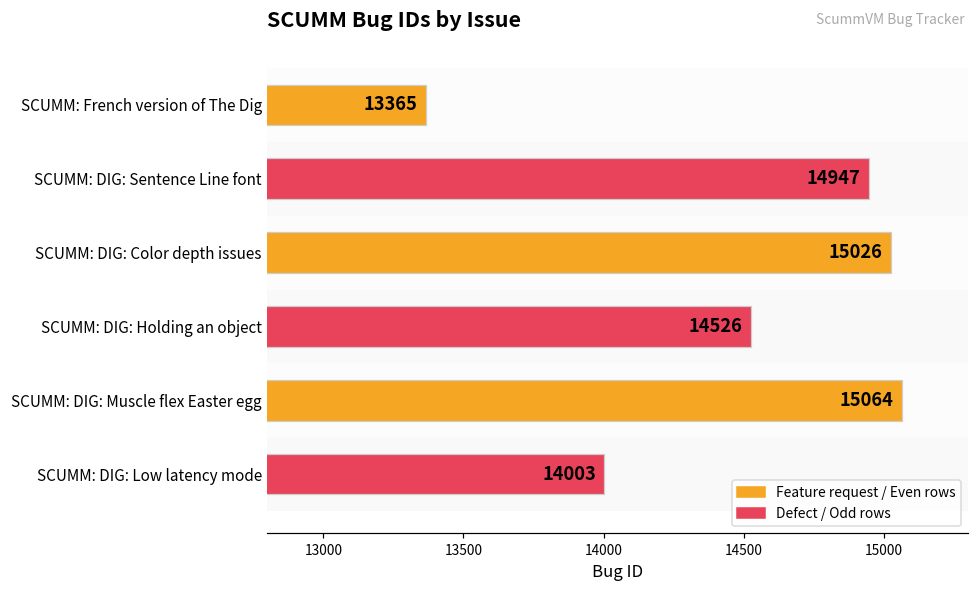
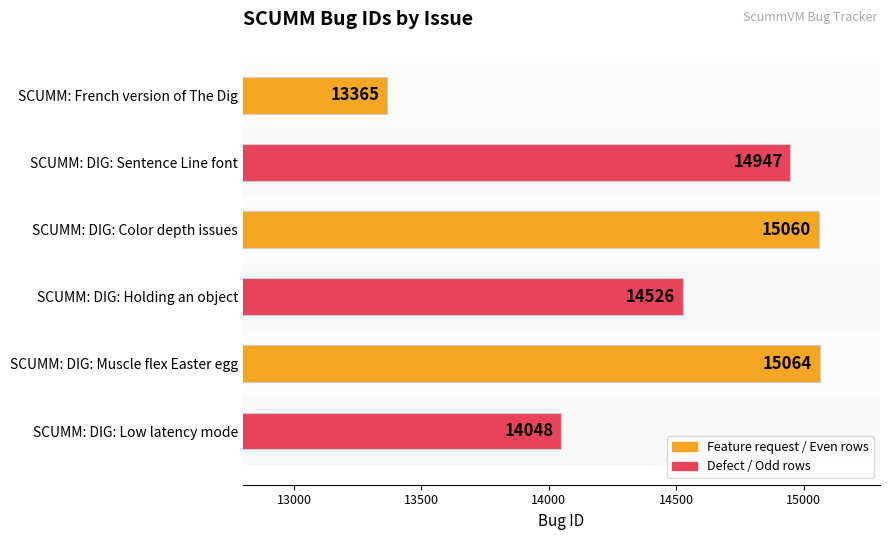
  {
    "SCUMM: French version of The Dig": 13365,
    "SCUMM: DIG: Sentence Line font": 14947,
-   "SCUMM: DIG: Color depth issues": 15026,
+   "SCUMM: DIG: Color depth issues": 15060,
    "SCUMM: DIG: Holding an object": 14526,
    "SCUMM: DIG: Muscle flex Easter egg": 15064,
-   "SCUMM: DIG: Low latency mode": 14003
+   "SCUMM: DIG: Low latency mode": 14048
  }
